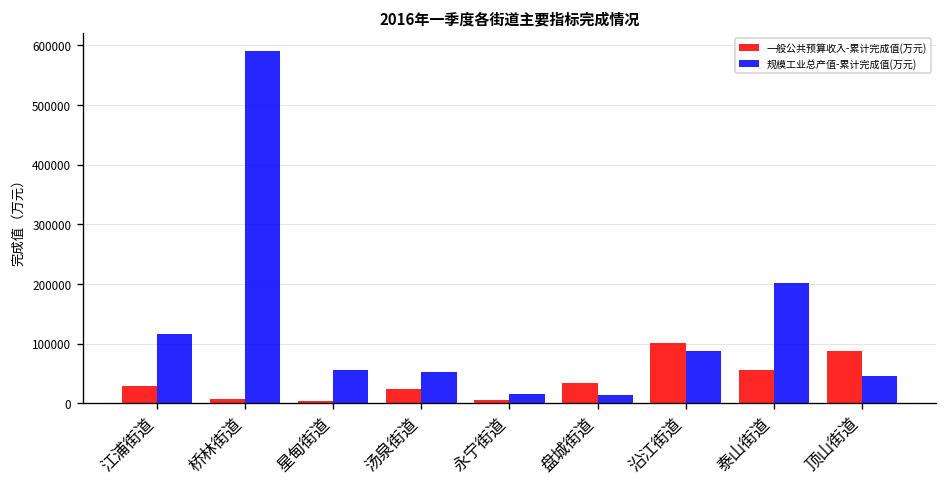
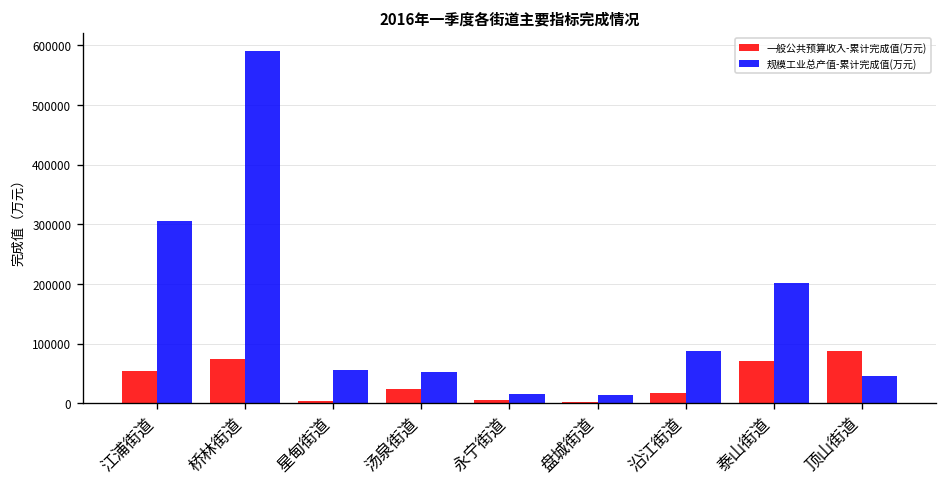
  {
    "一般公共预算收入-累计完成值(万元)": {
-     "江浦街道": 30000,
-     "桥林街道": 10000,
+     "江浦街道": 50000,
+     "桥林街道": 70000,
      "汤泉街道": 20000,
      "永宁街道": 10000,
-     "盘城街道": 30000,
-     "沿江街道": 100000,
-     "泰山街道": 60000,
+     "盘城街道": 0,
+     "沿江街道": 20000,
+     "泰山街道": 70000,
      "顶山街道": 90000
    },
    "规模工业总产值-累计完成值(万元)": {
-     "江浦街道": 120000,
+     "江浦街道": 310000,
      "桥林街道": 590000,
      "星甸街道": 60000,
      "汤泉街道": 50000,
      "永宁街道": 20000,
      "盘城街道": 10000,
      "沿江街道": 90000,
      "泰山街道": 200000,
      "顶山街道": 50000
    }
  }
